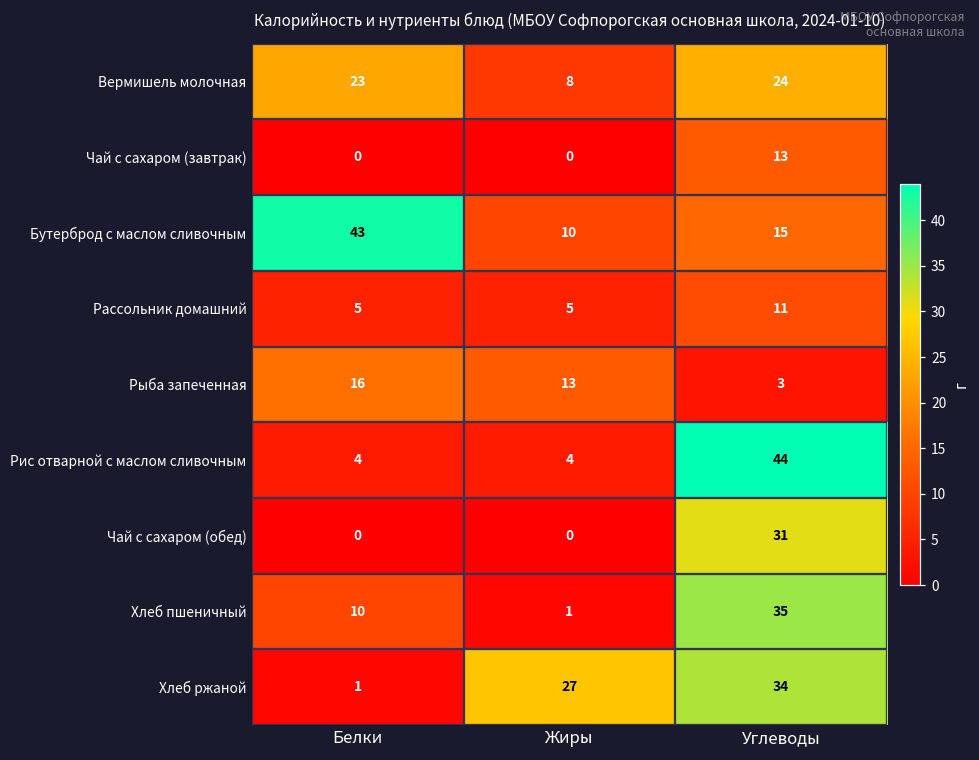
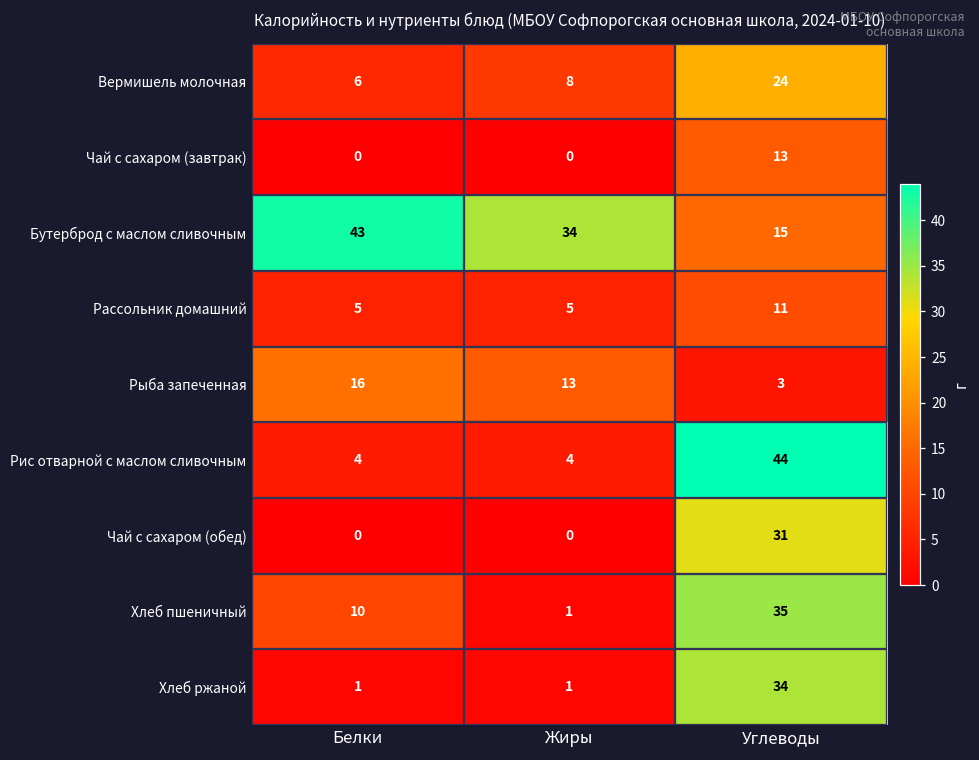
  {
    "Вермишель молочная": {
-     "Белки": 23,
+     "Белки": 6,
      "Жиры": 8,
      "Углеводы": 24
    },
    "Чай с сахаром (завтрак)": {
      "Белки": 0,
      "Жиры": 0,
      "Углеводы": 13
    },
    "Бутерброд с маслом сливочным": {
      "Белки": 43,
-     "Жиры": 10,
+     "Жиры": 34,
      "Углеводы": 15
    },
    "Рассольник домашний": {
      "Белки": 5,
      "Жиры": 5,
      "Углеводы": 11
    },
    "Рыба запеченная": {
      "Белки": 16,
      "Жиры": 13,
      "Углеводы": 3
    },
    "Рис отварной с маслом сливочным": {
      "Белки": 4,
      "Жиры": 4,
      "Углеводы": 44
    },
    "Чай с сахаром (обед)": {
      "Белки": 0,
      "Жиры": 0,
      "Углеводы": 31
    },
    "Хлеб пшеничный": {
      "Белки": 10,
      "Жиры": 1,
      "Углеводы": 35
    },
    "Хлеб ржаной": {
      "Белки": 1,
-     "Жиры": 27,
+     "Жиры": 1,
      "Углеводы": 34
    }
  }
